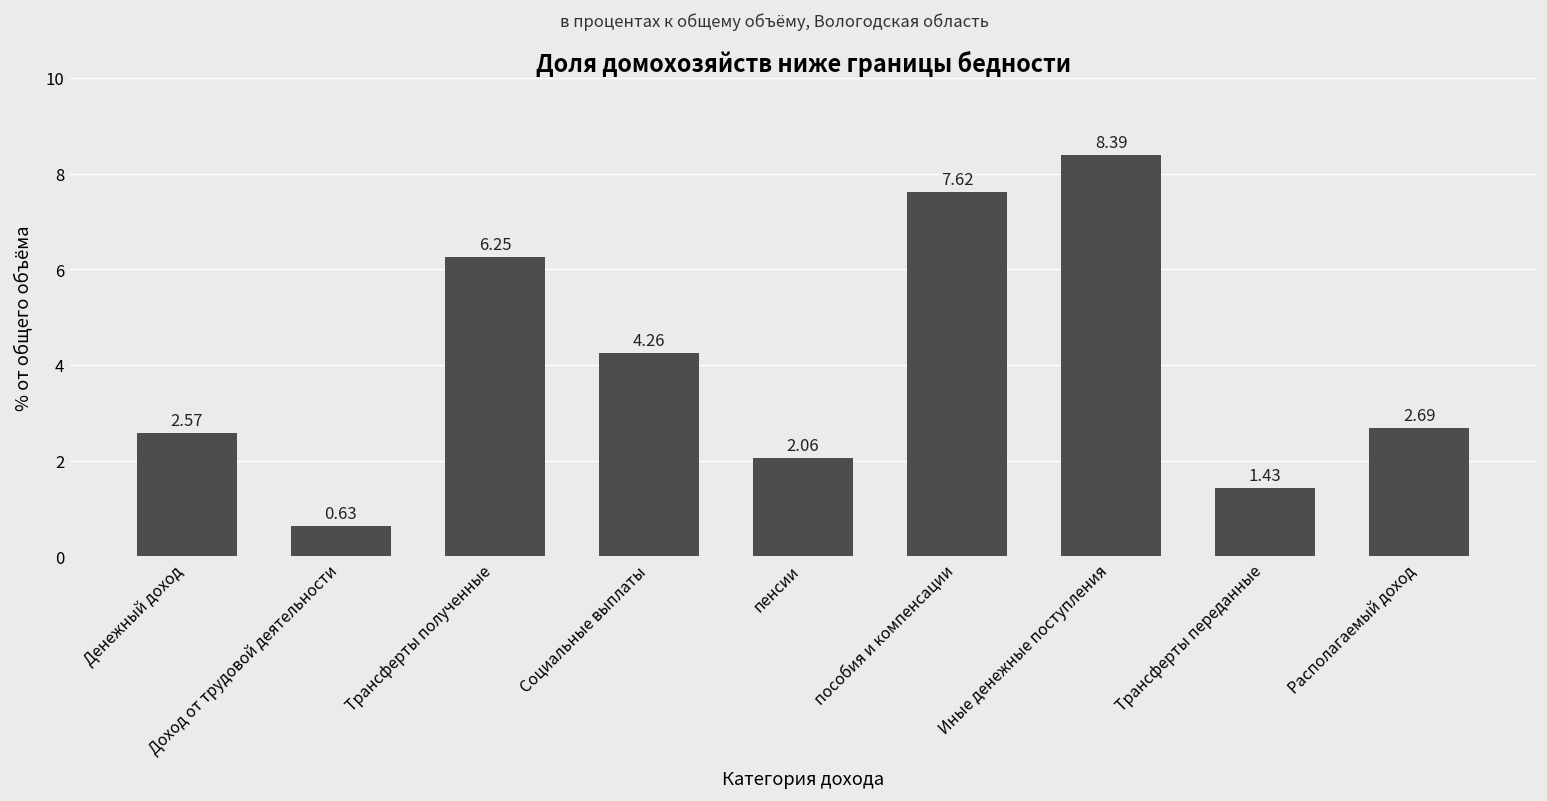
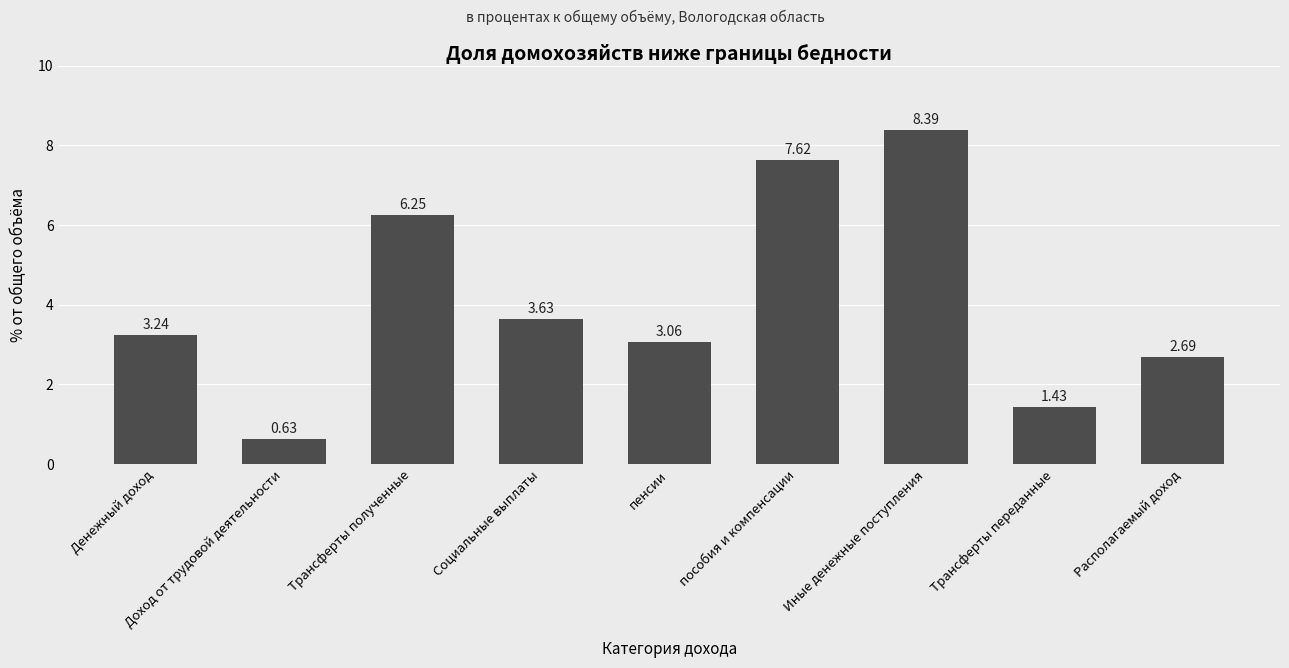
  {
-   "Денежный доход": 2.57,
+   "Денежный доход": 3.24,
    "Доход от трудовой деятельности": 0.63,
    "Трансферты полученные": 6.25,
-   "Социальные выплаты": 4.26,
-   "пенсии": 2.06,
+   "Социальные выплаты": 3.63,
+   "пенсии": 3.06,
    "пособия и компенсации": 7.62,
    "Иные денежные поступления": 8.39,
    "Трансферты переданные": 1.43,
    "Располагаемый доход": 2.69
  }
